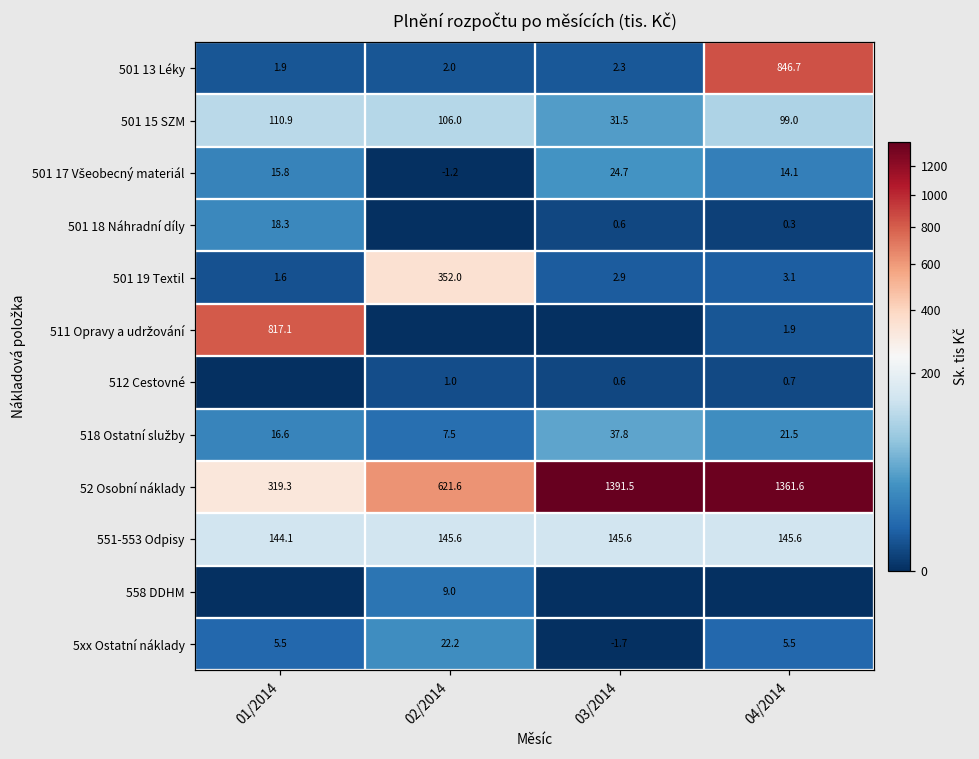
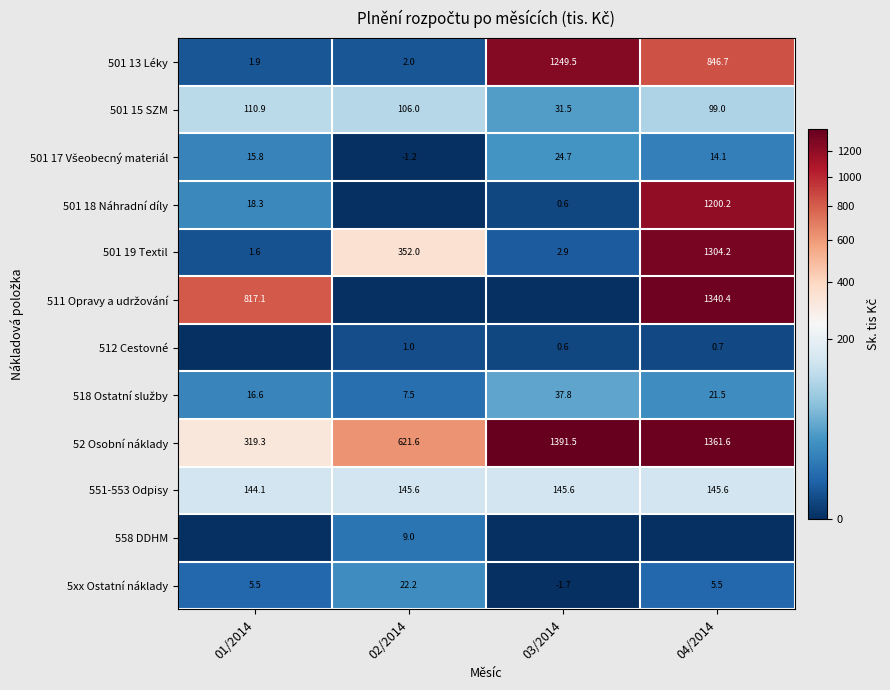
  {
    "501 13 Léky": {
      "01/2014": 1.9,
      "02/2014": 2.0,
-     "03/2014": 2.3,
+     "03/2014": 1249.5,
      "04/2014": 846.7
    },
    "501 15 SZM": {
      "01/2014": 110.9,
      "02/2014": 106.0,
      "03/2014": 31.5,
      "04/2014": 99.0
    },
    "501 17 Všeobecný materiál": {
      "01/2014": 15.8,
      "02/2014": -1.2,
      "03/2014": 24.7,
      "04/2014": 14.1
    },
    "501 18 Náhradní díly": {
      "01/2014": 18.3,
      "03/2014": 0.6,
-     "04/2014": 0.3
+     "04/2014": 1200.2
    },
    "501 19 Textil": {
      "01/2014": 1.6,
      "02/2014": 352.0,
      "03/2014": 2.9,
-     "04/2014": 3.1
+     "04/2014": 1304.2
    },
    "511 Opravy a udržování": {
      "01/2014": 817.1,
-     "04/2014": 1.9
+     "04/2014": 1340.4
    },
    "512 Cestovné": {
      "02/2014": 1.0,
      "03/2014": 0.6,
      "04/2014": 0.7
    },
    "518 Ostatní služby": {
      "01/2014": 16.6,
      "02/2014": 7.5,
      "03/2014": 37.8,
      "04/2014": 21.5
    },
    "52 Osobní náklady": {
      "01/2014": 319.3,
      "02/2014": 621.6,
      "03/2014": 1391.5,
      "04/2014": 1361.6
    },
    "551-553 Odpisy": {
      "01/2014": 144.1,
      "02/2014": 145.6,
      "03/2014": 145.6,
      "04/2014": 145.6
    },
    "558 DDHM": {
      "02/2014": 9.0
    },
    "5xx Ostatní náklady": {
      "01/2014": 5.5,
      "02/2014": 22.2,
      "03/2014": -1.7,
      "04/2014": 5.5
    }
  }
